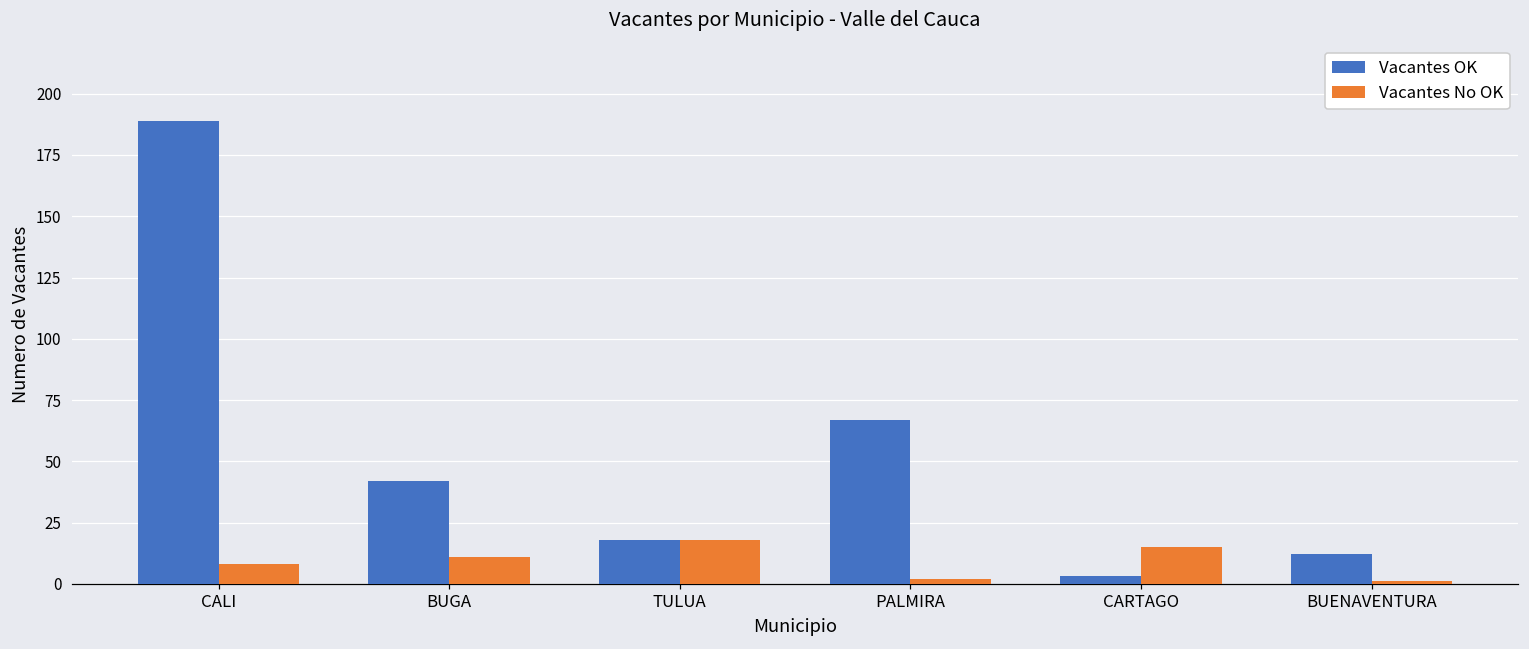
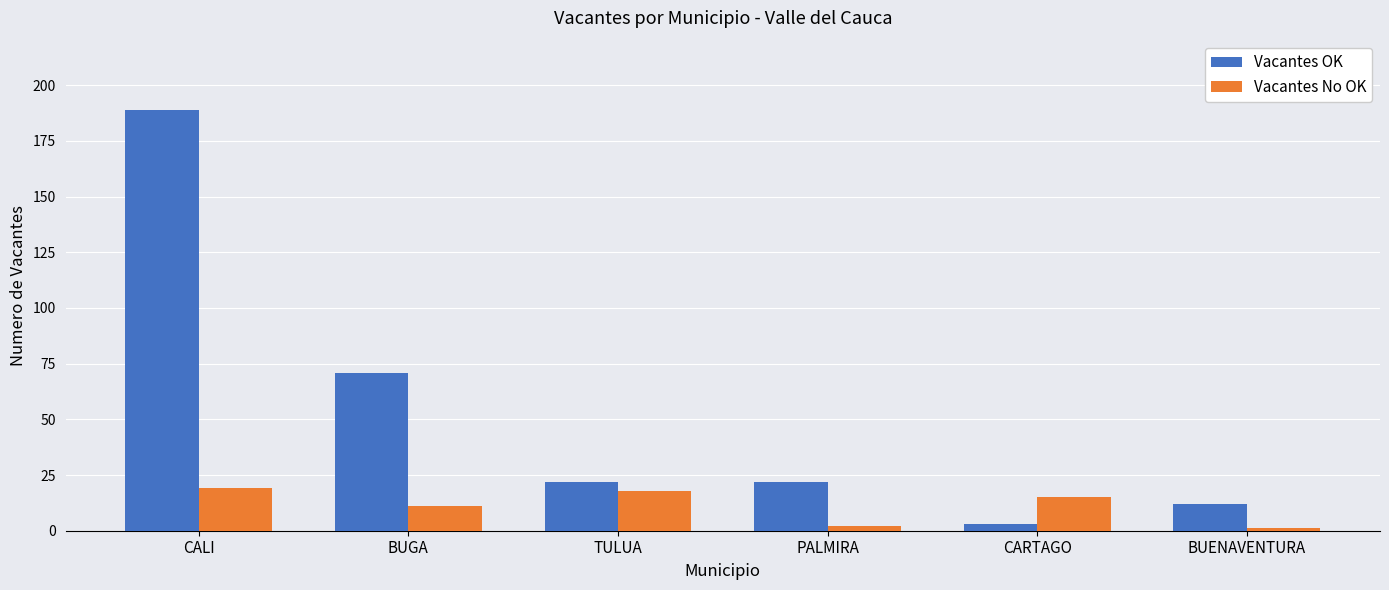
  {
    "Vacantes OK": {
      "CALI": 189,
-     "BUGA": 42,
-     "TULUA": 18,
-     "PALMIRA": 67,
+     "BUGA": 71,
+     "TULUA": 22,
+     "PALMIRA": 22,
      "CARTAGO": 3,
      "BUENAVENTURA": 12
    },
    "Vacantes No OK": {
-     "CALI": 8,
+     "CALI": 19,
      "BUGA": 11,
      "TULUA": 18,
      "PALMIRA": 2,
      "CARTAGO": 15
    }
  }
